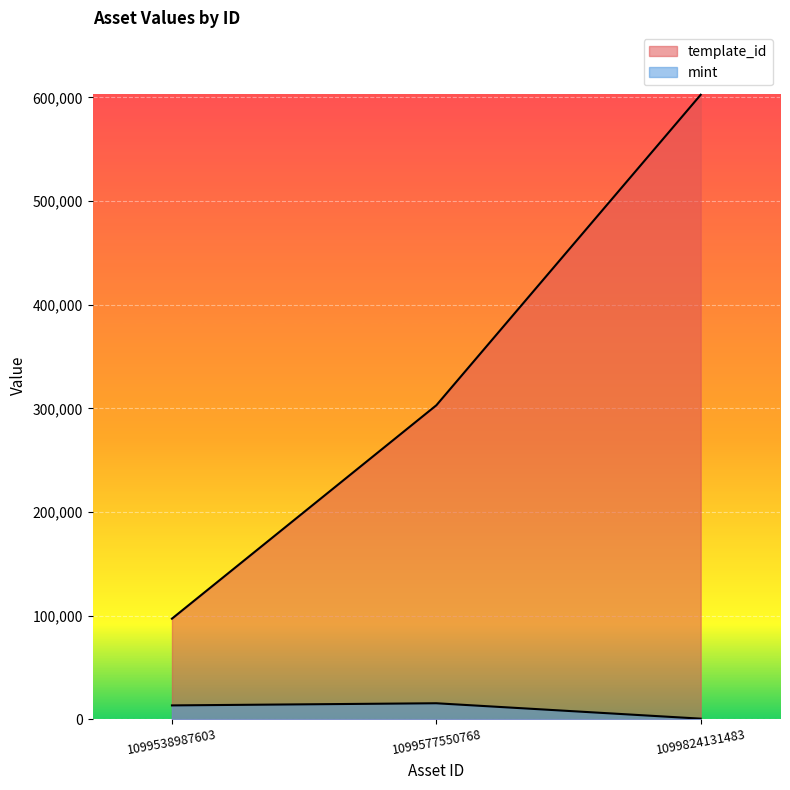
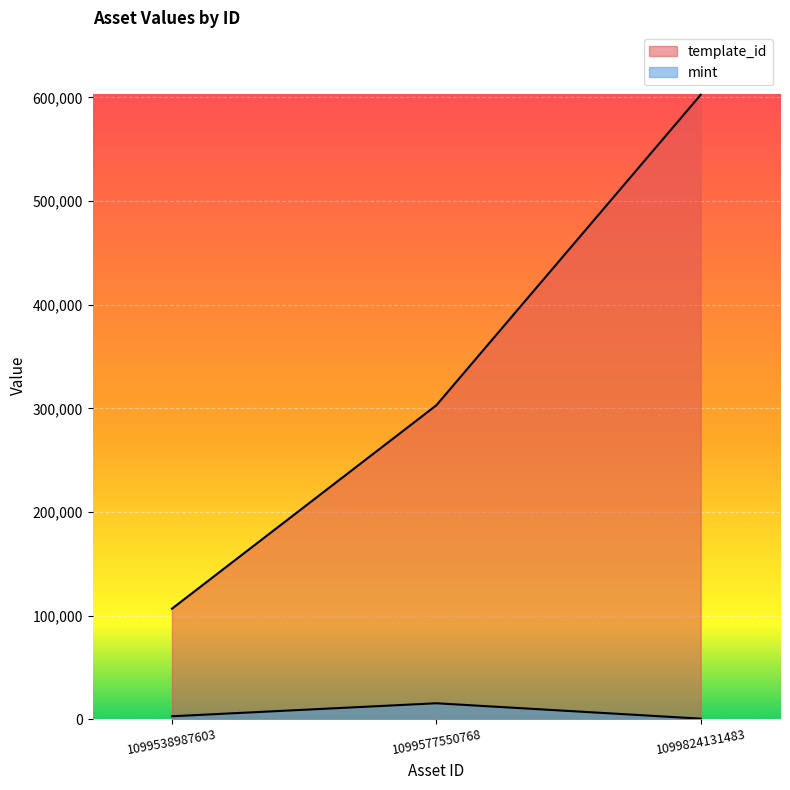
  {
    "template_id": {
-     "1099538987603": "97,000",
+     "1099538987603": "107,000",
      "1099577550768": "303,000",
      "1099824131483": "603,000"
    },
    "mint": {
-     "1099538987603": "13,000",
+     "1099538987603": "3,000",
      "1099577550768": "15,000",
      "1099824131483": "0"
    }
  }
